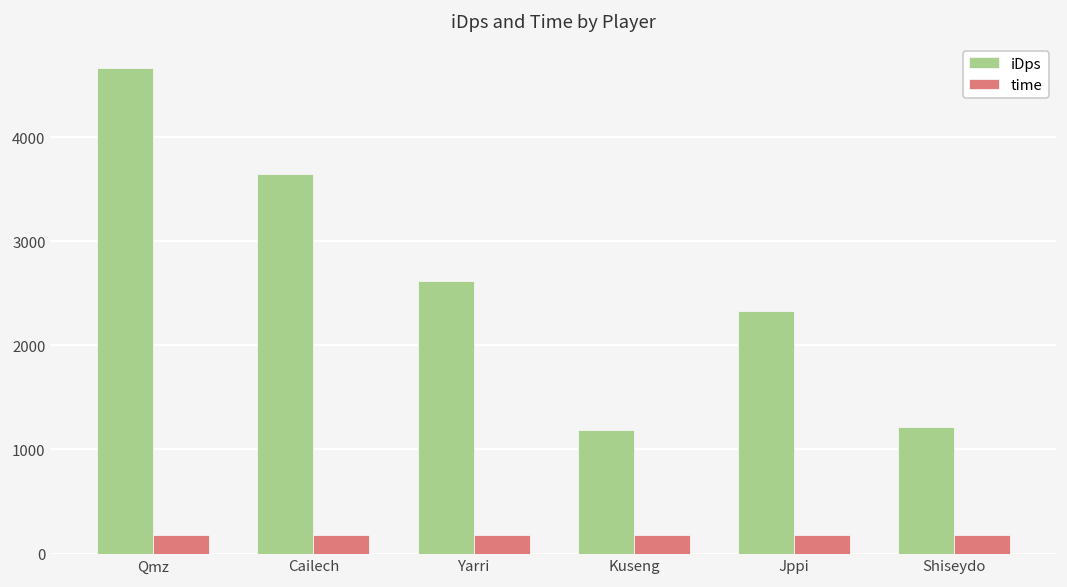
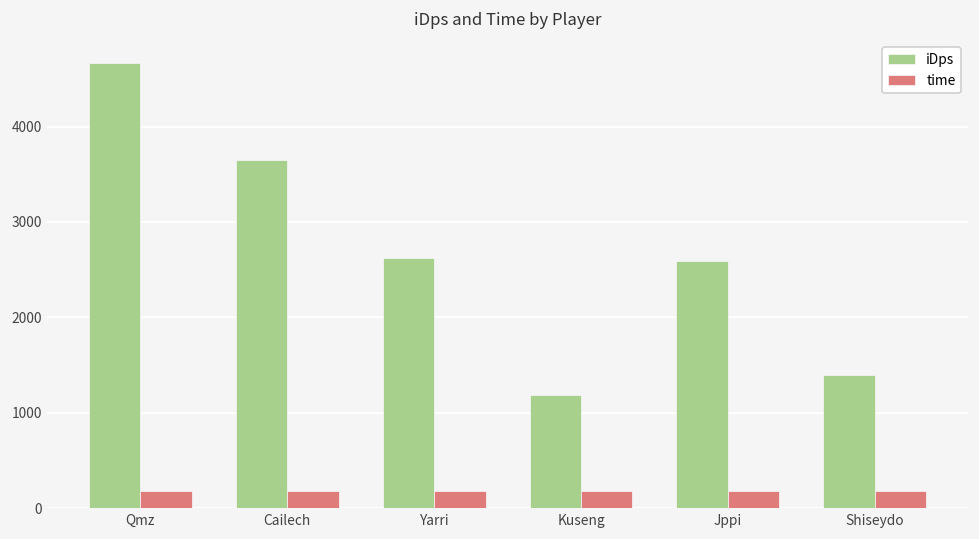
  {
    "iDps": {
      "Qmz": 4700,
      "Cailech": 3600,
      "Yarri": 2600,
      "Kuseng": 1200,
-     "Jppi": 2300,
-     "Shiseydo": 1200
+     "Jppi": 2600,
+     "Shiseydo": 1400
    },
    "time": {
      "Qmz": 200,
      "Cailech": 200,
      "Yarri": 200,
      "Kuseng": 200,
      "Jppi": 200,
      "Shiseydo": 200
    }
  }
